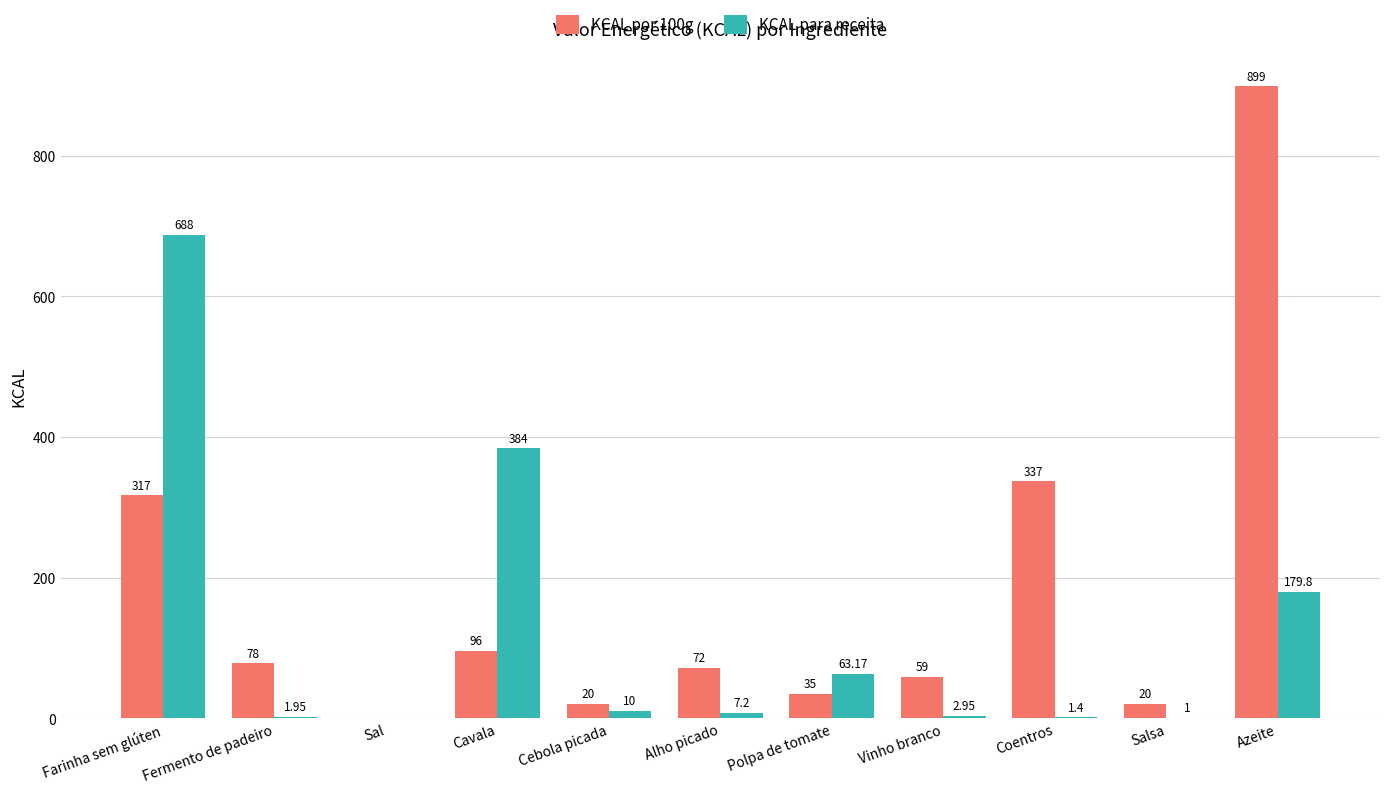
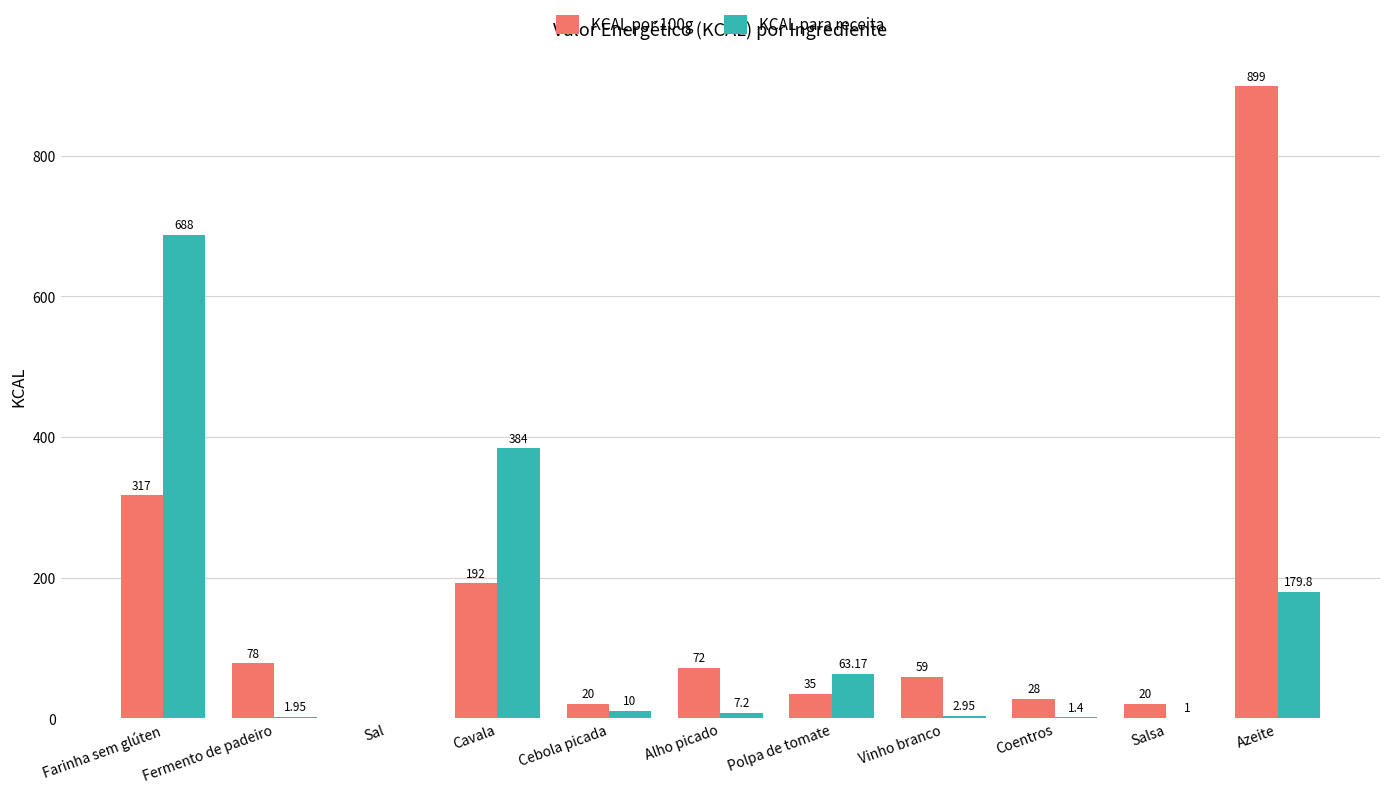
  {
    "KCAL por 100g": {
      "Farinha sem glúten": 317,
      "Fermento de padeiro": 78,
-     "Cavala": 96,
+     "Cavala": 192,
      "Cebola picada": 20,
      "Alho picado": 72,
      "Polpa de tomate": 35,
      "Vinho branco": 59,
-     "Coentros": 337,
+     "Coentros": 28,
      "Salsa": 20,
      "Azeite": 899
    },
    "KCAL para receita": {
      "Farinha sem glúten": 688,
      "Fermento de padeiro": 1.95,
      "Cavala": 384,
      "Cebola picada": 10,
      "Alho picado": 7.2,
      "Polpa de tomate": 63.17,
      "Vinho branco": 2.95,
      "Coentros": 1.4,
      "Salsa": 1,
      "Azeite": 179.8
    }
  }
